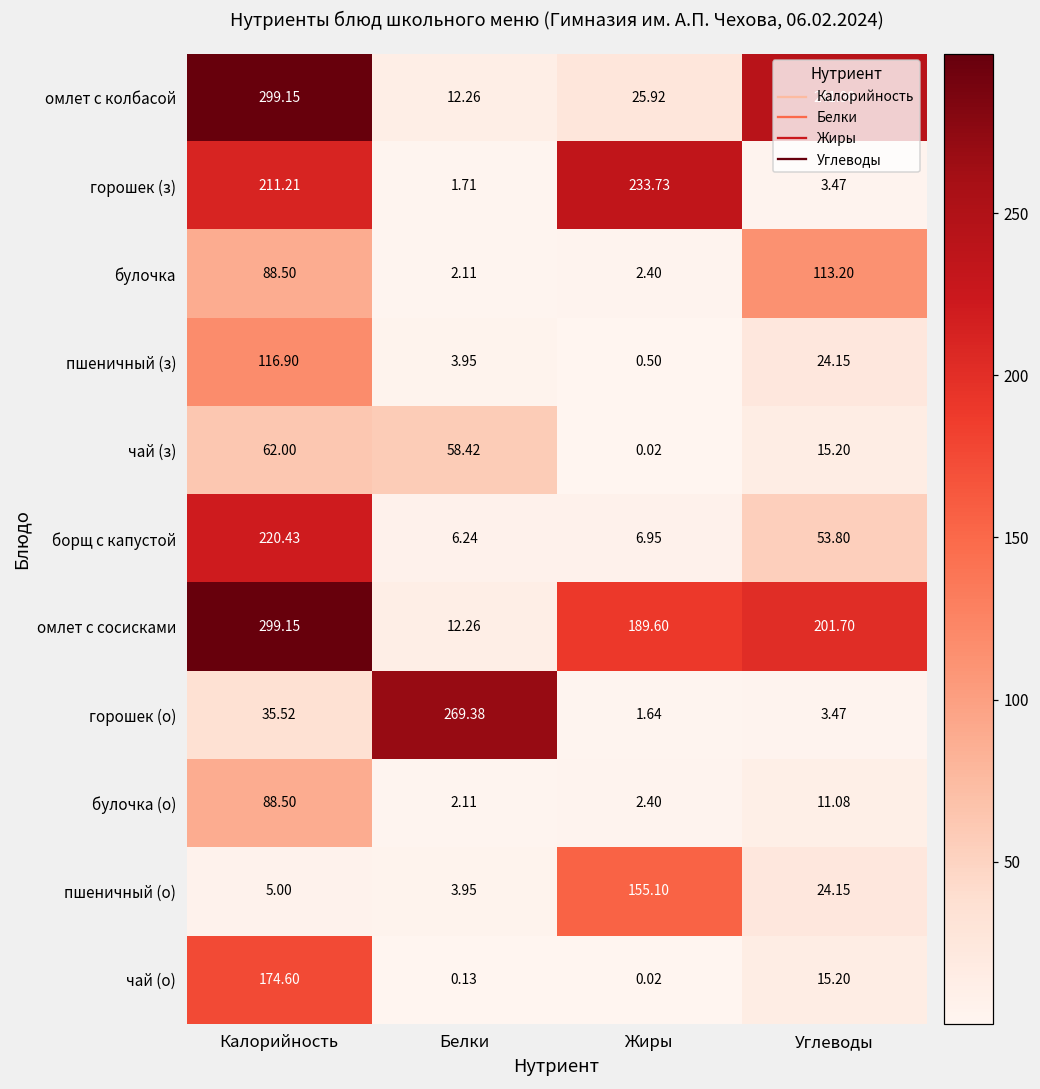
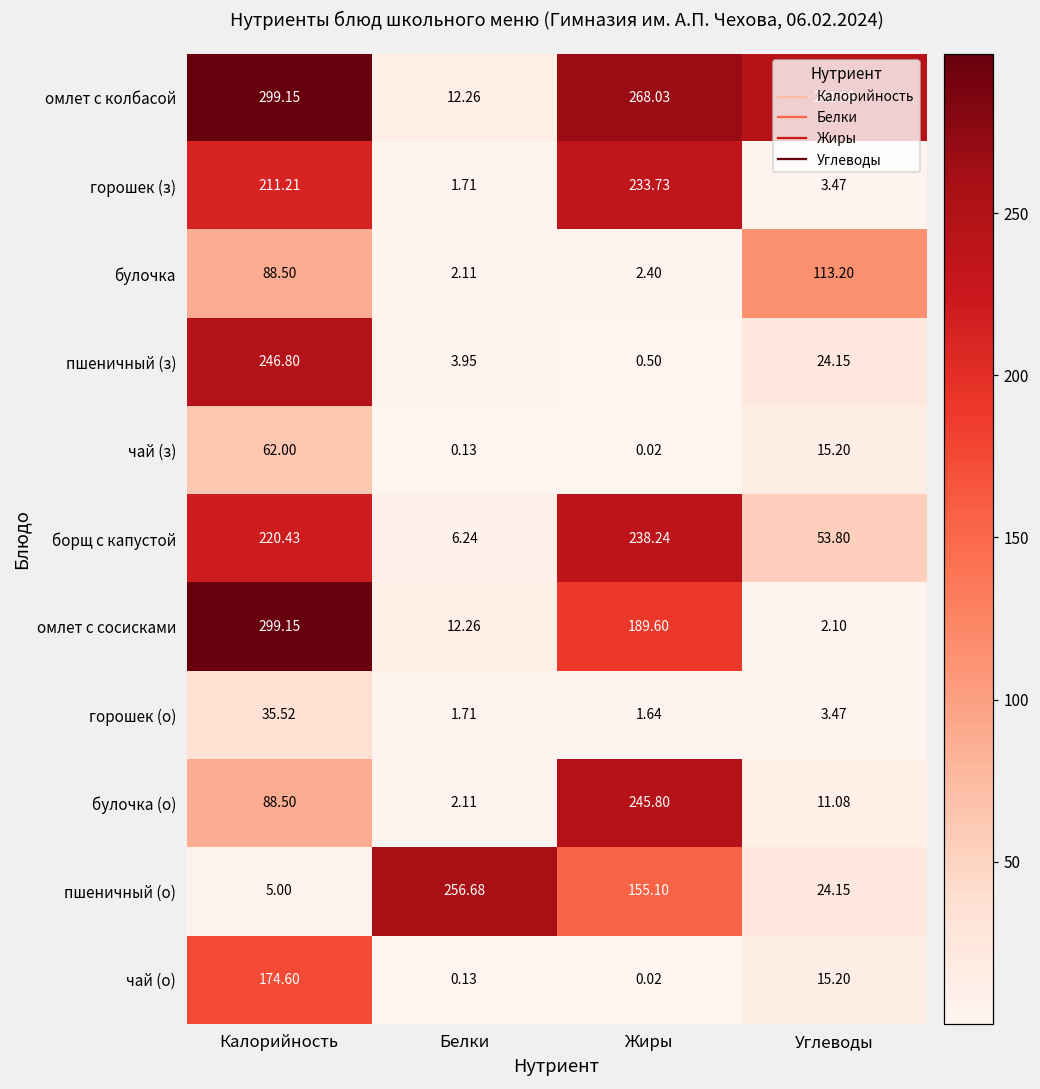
  {
    "омлет с колбасой": {
      "Калорийность": 299.15,
      "Белки": 12.26,
-     "Жиры": 25.92
+     "Жиры": 268.03
    },
    "горошек (з)": {
      "Калорийность": 211.21,
      "Белки": 1.71,
      "Жиры": 233.73,
      "Углеводы": 3.47
    },
    "булочка": {
      "Калорийность": 88.50,
      "Белки": 2.11,
      "Жиры": 2.40,
      "Углеводы": 113.20
    },
    "пшеничный (з)": {
-     "Калорийность": 116.90,
+     "Калорийность": 246.80,
      "Белки": 3.95,
      "Жиры": 0.50,
      "Углеводы": 24.15
    },
    "чай (з)": {
      "Калорийность": 62.00,
-     "Белки": 58.42,
+     "Белки": 0.13,
      "Жиры": 0.02,
      "Углеводы": 15.20
    },
    "борщ с капустой": {
      "Калорийность": 220.43,
      "Белки": 6.24,
-     "Жиры": 6.95,
+     "Жиры": 238.24,
      "Углеводы": 53.80
    },
    "омлет с сосисками": {
      "Калорийность": 299.15,
      "Белки": 12.26,
      "Жиры": 189.60,
-     "Углеводы": 201.70
+     "Углеводы": 2.10
    },
    "горошек (о)": {
      "Калорийность": 35.52,
-     "Белки": 269.38,
+     "Белки": 1.71,
      "Жиры": 1.64,
      "Углеводы": 3.47
    },
    "булочка (о)": {
      "Калорийность": 88.50,
      "Белки": 2.11,
-     "Жиры": 2.40,
+     "Жиры": 245.80,
      "Углеводы": 11.08
    },
    "пшеничный (о)": {
      "Калорийность": 5.00,
-     "Белки": 3.95,
+     "Белки": 256.68,
      "Жиры": 155.10,
      "Углеводы": 24.15
    },
    "чай (о)": {
      "Калорийность": 174.60,
      "Белки": 0.13,
      "Жиры": 0.02,
      "Углеводы": 15.20
    }
  }
